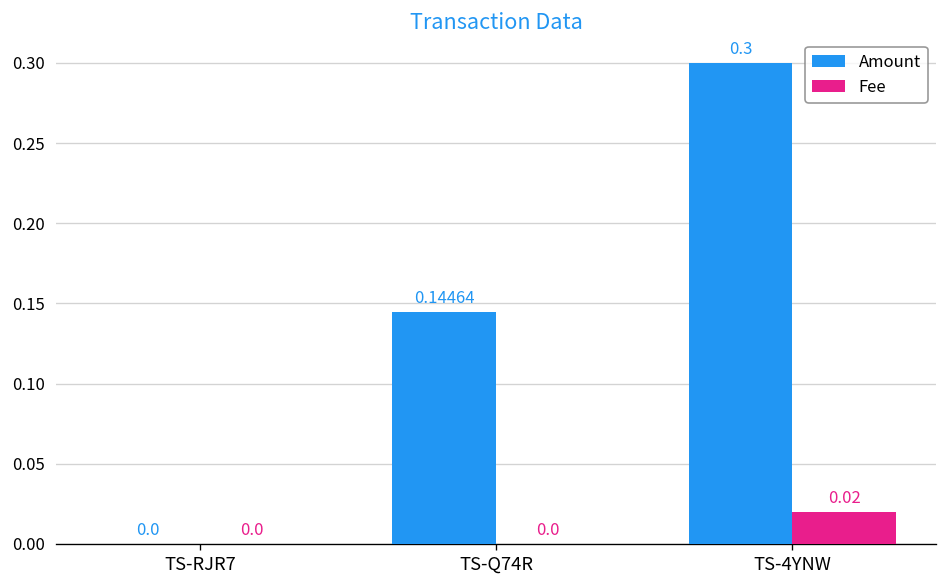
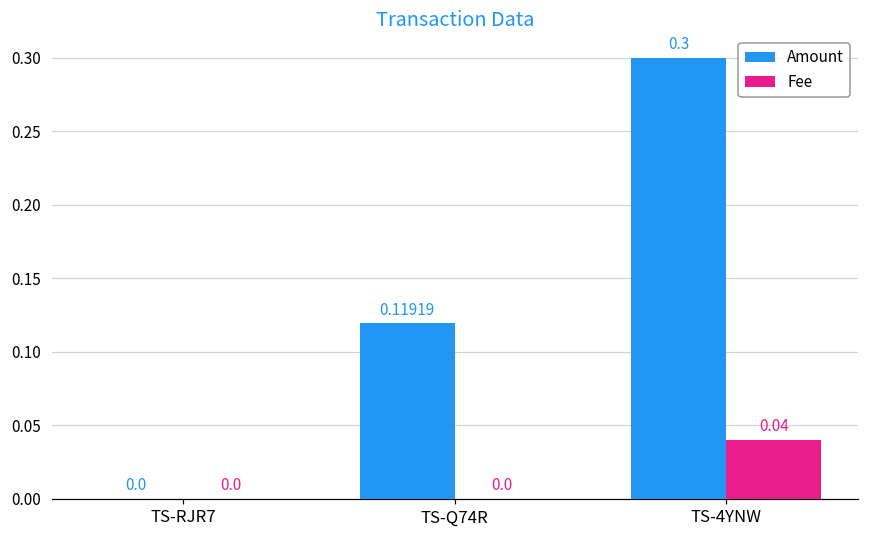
  {
    "Amount": {
      "TS-RJR7": 0.0,
-     "TS-Q74R": 0.14464,
+     "TS-Q74R": 0.11919,
      "TS-4YNW": 0.3
    },
    "Fee": {
      "TS-RJR7": 0.0,
      "TS-Q74R": 0.0,
-     "TS-4YNW": 0.02
+     "TS-4YNW": 0.04
    }
  }
